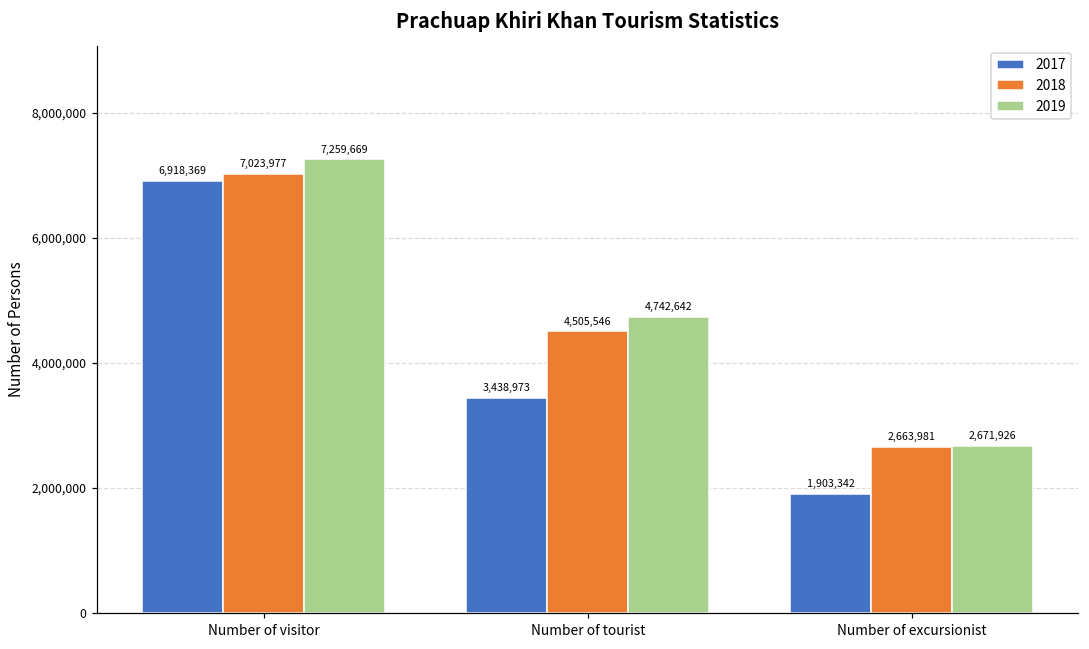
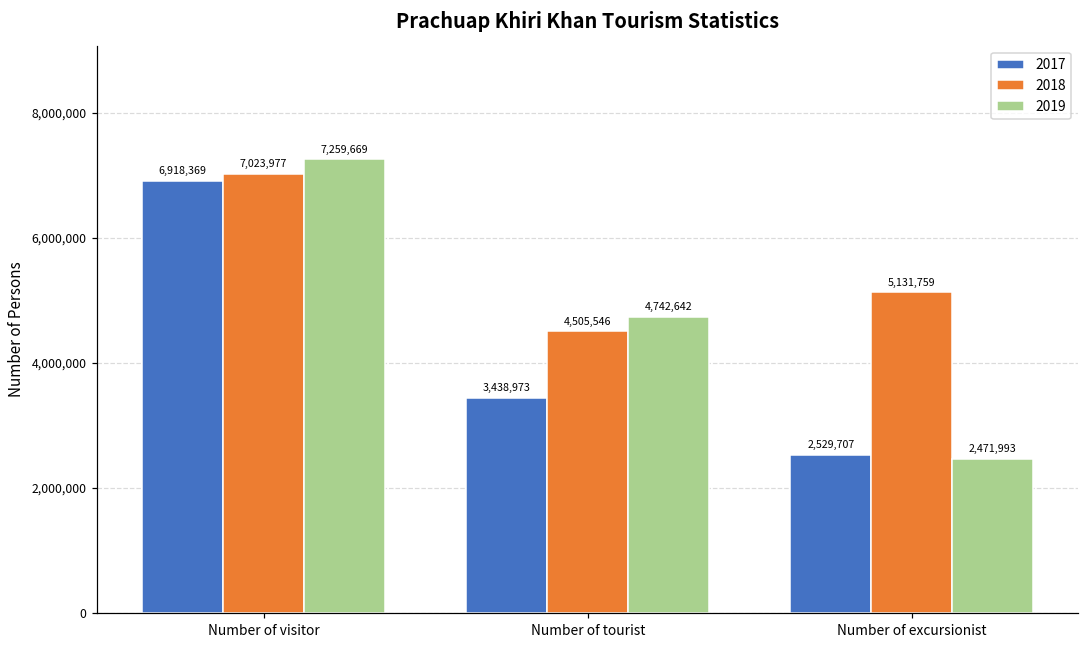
  {
    "2017": {
      "Number of visitor": "6,918,369",
      "Number of tourist": "3,438,973",
-     "Number of excursionist": "1,903,342"
+     "Number of excursionist": "2,529,707"
    },
    "2018": {
      "Number of visitor": "7,023,977",
      "Number of tourist": "4,505,546",
-     "Number of excursionist": "2,663,981"
+     "Number of excursionist": "5,131,759"
    },
    "2019": {
      "Number of visitor": "7,259,669",
      "Number of tourist": "4,742,642",
-     "Number of excursionist": "2,671,926"
+     "Number of excursionist": "2,471,993"
    }
  }
